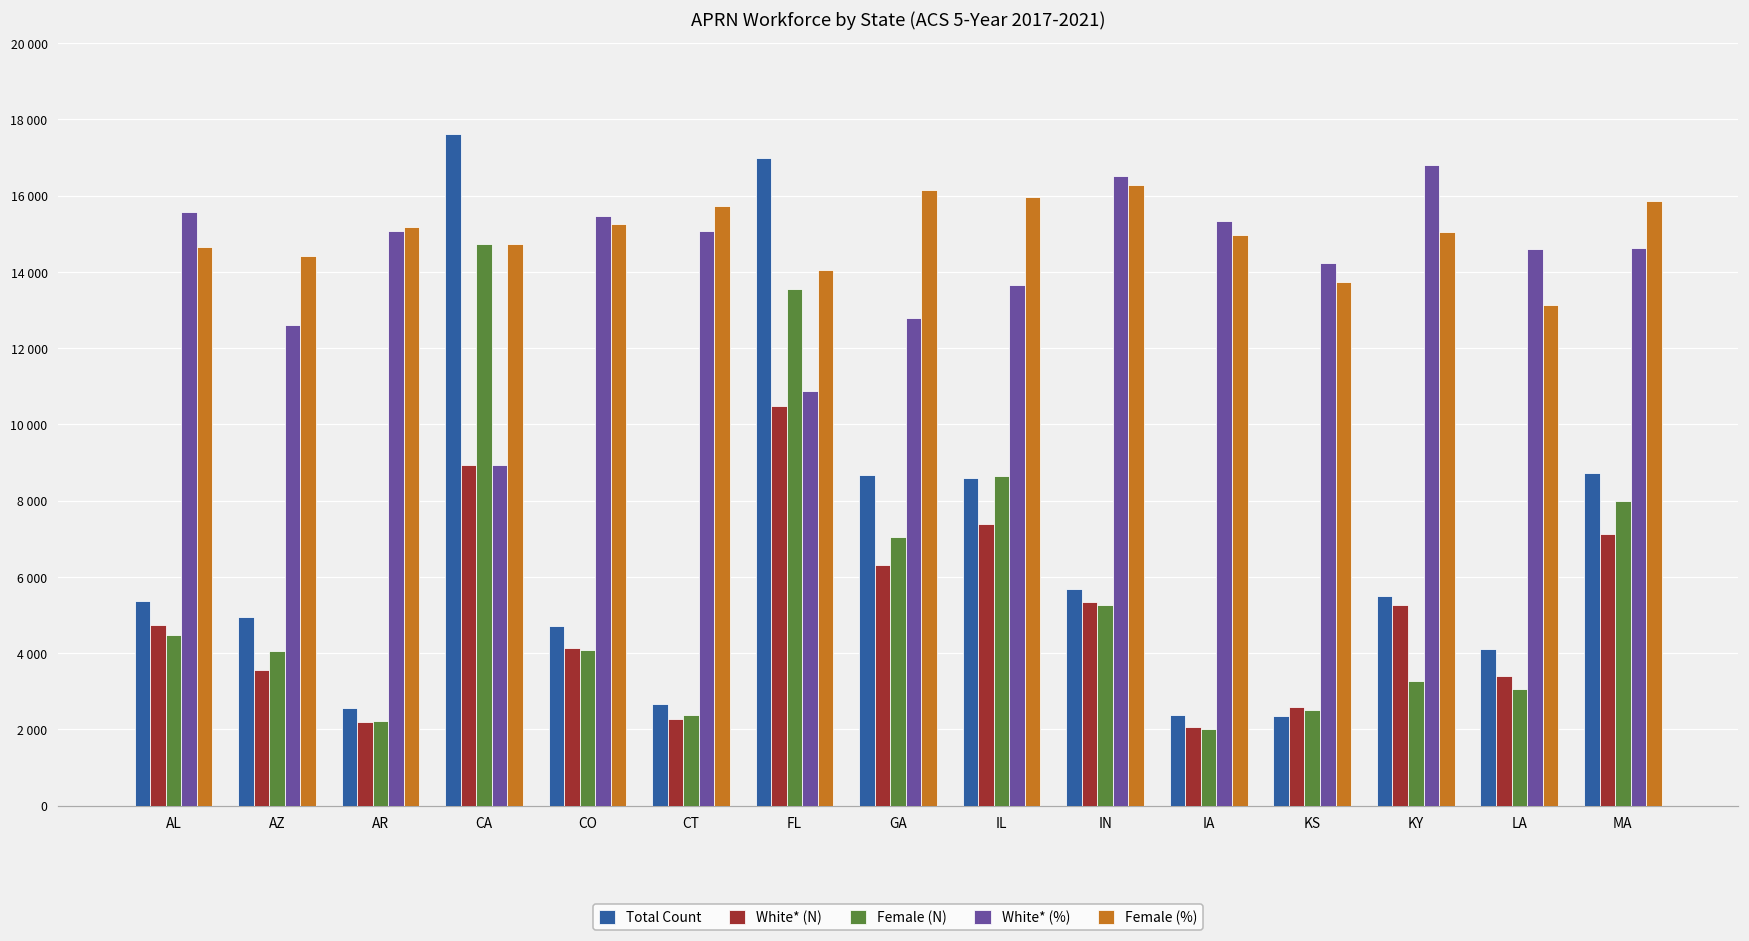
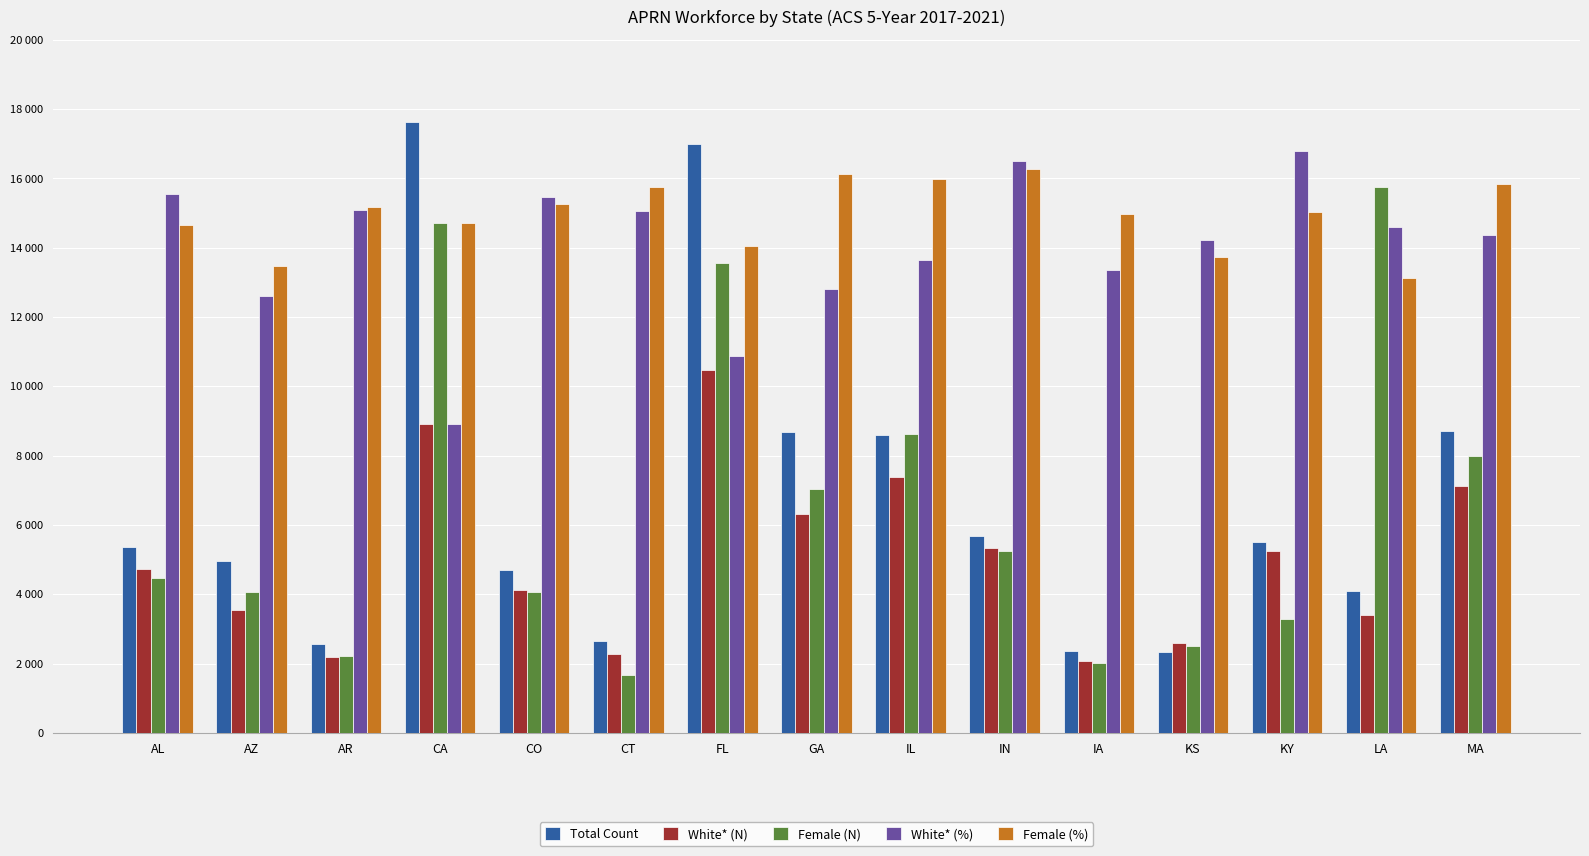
  {
    "Total Count": {
      "AL": 5400,
      "AZ": 5000,
      "AR": 2600,
      "CA": 17600,
      "CO": 4700,
      "CT": 2700,
      "FL": 17000,
      "GA": 8700,
      "IL": 8600,
      "IN": 5700,
      "IA": 2400,
      "KS": 2300,
      "KY": 5500,
      "LA": 4100,
      "MA": 8700
    },
    "White* (N)": {
      "AL": 4700,
      "AZ": 3500,
      "AR": 2200,
      "CA": 8900,
      "CO": 4100,
      "CT": 2300,
      "FL": 10500,
      "GA": 6300,
      "IL": 7400,
      "IN": 5300,
      "IA": 2100,
      "KS": 2600,
      "KY": 5300,
      "LA": 3400,
      "MA": 7100
    },
    "Female (N)": {
      "AL": 4500,
      "AZ": 4100,
      "AR": 2200,
      "CA": 14700,
      "CO": 4100,
-     "CT": 2400,
+     "CT": 1700,
      "FL": 13600,
      "GA": 7000,
      "IL": 8600,
      "IN": 5300,
      "IA": 2000,
      "KS": 2500,
      "KY": 3300,
-     "LA": 3100,
+     "LA": 15800,
      "MA": 8000
    },
    "White* (%)": {
      "AL": 15600,
      "AZ": 12600,
      "AR": 15100,
      "CA": 8900,
      "CO": 15500,
      "CT": 15100,
      "FL": 10900,
      "GA": 12800,
      "IL": 13700,
      "IN": 16500,
-     "IA": 15300,
+     "IA": 13400,
      "KS": 14200,
      "KY": 16800,
      "LA": 14600,
-     "MA": 14600
+     "MA": 14400
    },
    "Female (%)": {
      "AL": 14700,
-     "AZ": 14400,
+     "AZ": 13500,
      "AR": 15200,
      "CA": 14700,
      "CO": 15300,
      "CT": 15700,
      "FL": 14100,
      "GA": 16100,
      "IL": 16000,
      "IN": 16300,
      "IA": 15000,
      "KS": 13700,
      "KY": 15000,
      "LA": 13100,
      "MA": 15900
    }
  }
